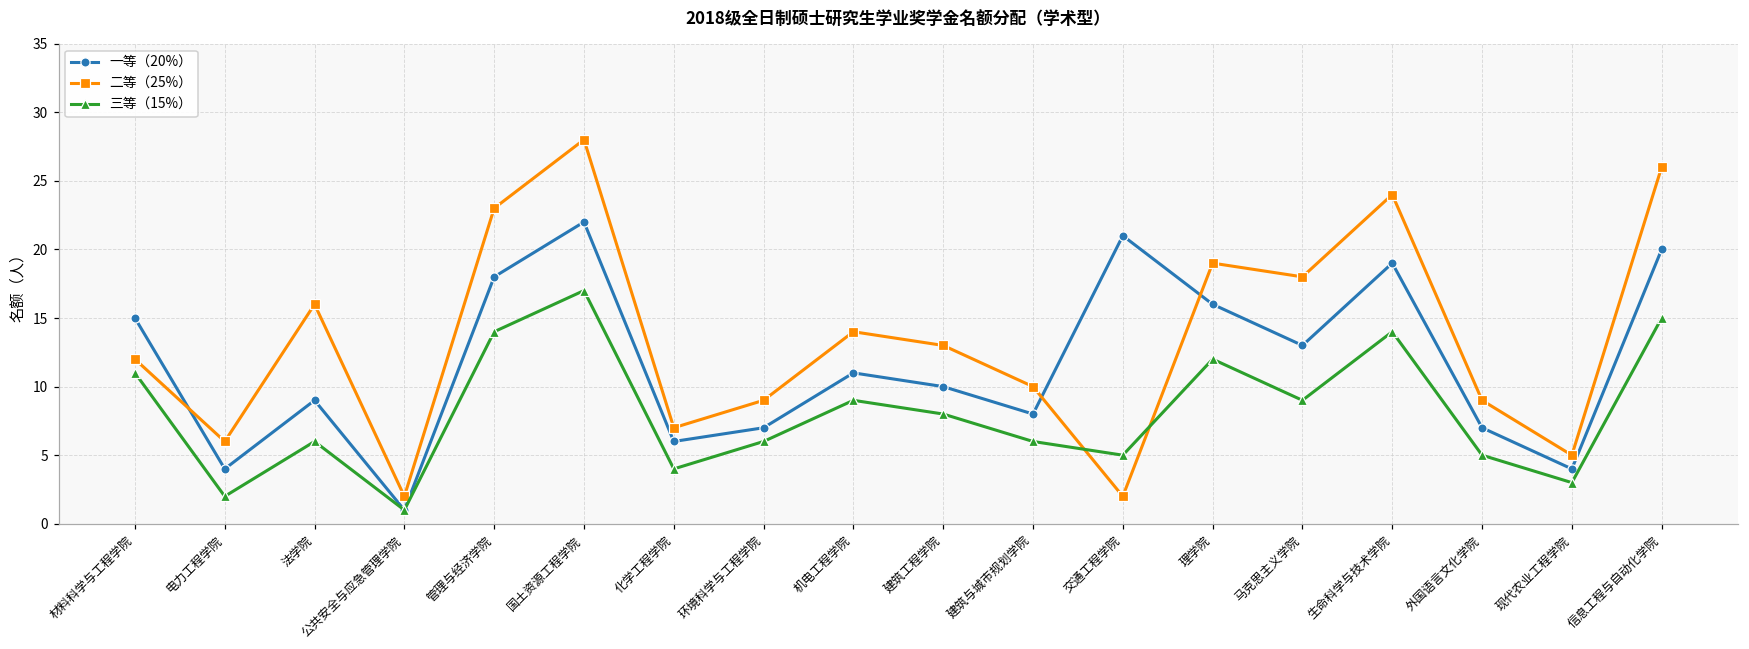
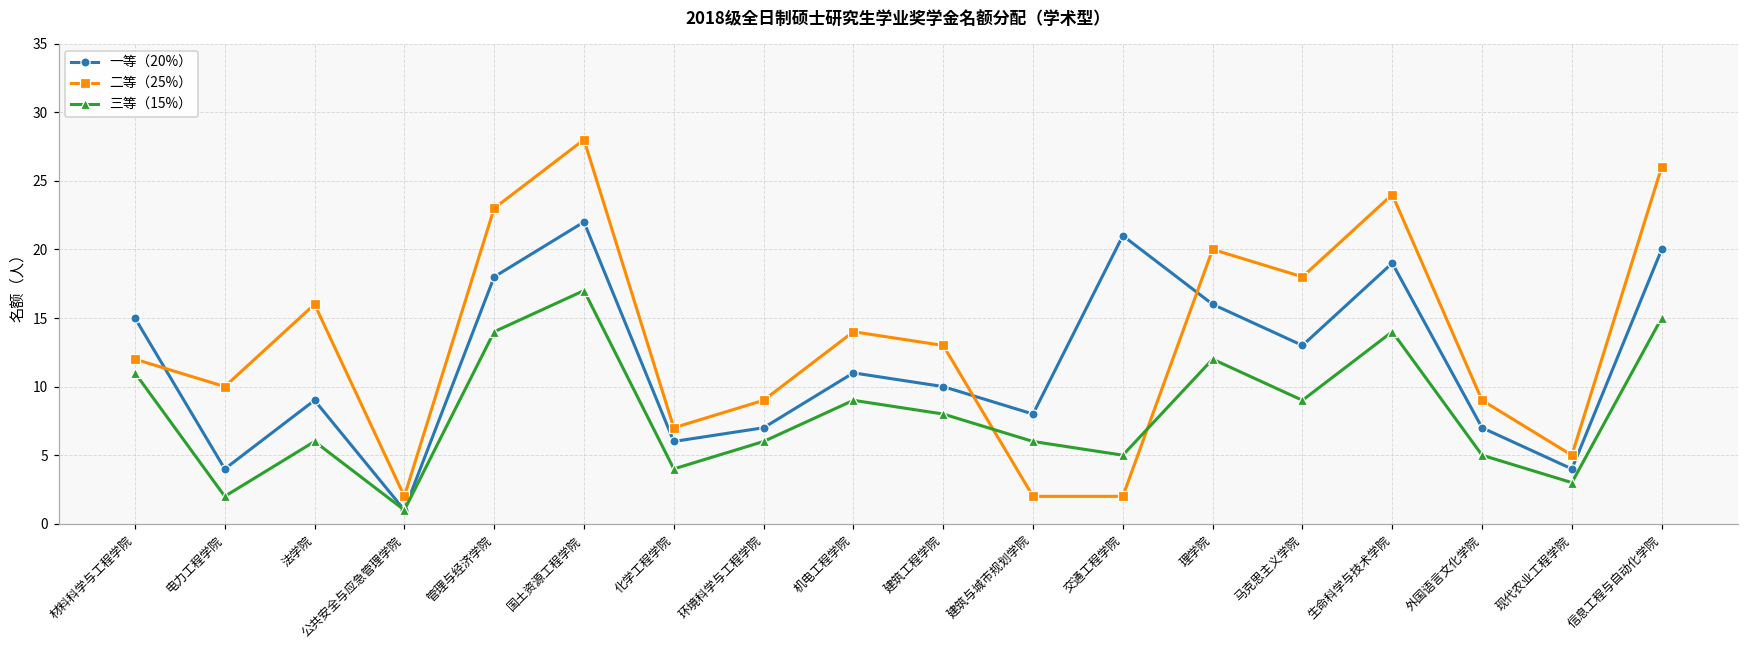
  {
    "一等（20%）": {
      "材料科学与工程学院": 15,
      "电力工程学院": 4,
      "法学院": 9,
      "管理与经济学院": 18,
      "国土资源工程学院": 22,
      "化学工程学院": 6,
      "环境科学与工程学院": 7,
      "机电工程学院": 11,
      "建筑工程学院": 10,
      "建筑与城市规划学院": 8,
      "交通工程学院": 21,
      "理学院": 16,
      "马克思主义学院": 13,
      "生命科学与技术学院": 19,
      "外国语言文化学院": 7,
      "现代农业工程学院": 4,
      "信息工程与自动化学院": 20
    },
    "二等（25%）": {
      "材料科学与工程学院": 12,
-     "电力工程学院": 6,
+     "电力工程学院": 10,
      "法学院": 16,
      "公共安全与应急管理学院": 2,
      "管理与经济学院": 23,
      "国土资源工程学院": 28,
      "化学工程学院": 7,
      "环境科学与工程学院": 9,
      "机电工程学院": 14,
      "建筑工程学院": 13,
-     "建筑与城市规划学院": 10,
+     "建筑与城市规划学院": 2,
      "交通工程学院": 2,
-     "理学院": 19,
+     "理学院": 20,
      "马克思主义学院": 18,
      "生命科学与技术学院": 24,
      "外国语言文化学院": 9,
      "现代农业工程学院": 5,
      "信息工程与自动化学院": 26
    },
    "三等（15%）": {
      "材料科学与工程学院": 11,
      "电力工程学院": 2,
      "法学院": 6,
      "管理与经济学院": 14,
      "国土资源工程学院": 17,
      "化学工程学院": 4,
      "环境科学与工程学院": 6,
      "机电工程学院": 9,
      "建筑工程学院": 8,
      "建筑与城市规划学院": 6,
      "交通工程学院": 5,
      "理学院": 12,
      "马克思主义学院": 9,
      "生命科学与技术学院": 14,
      "外国语言文化学院": 5,
      "现代农业工程学院": 3,
      "信息工程与自动化学院": 15
    }
  }
